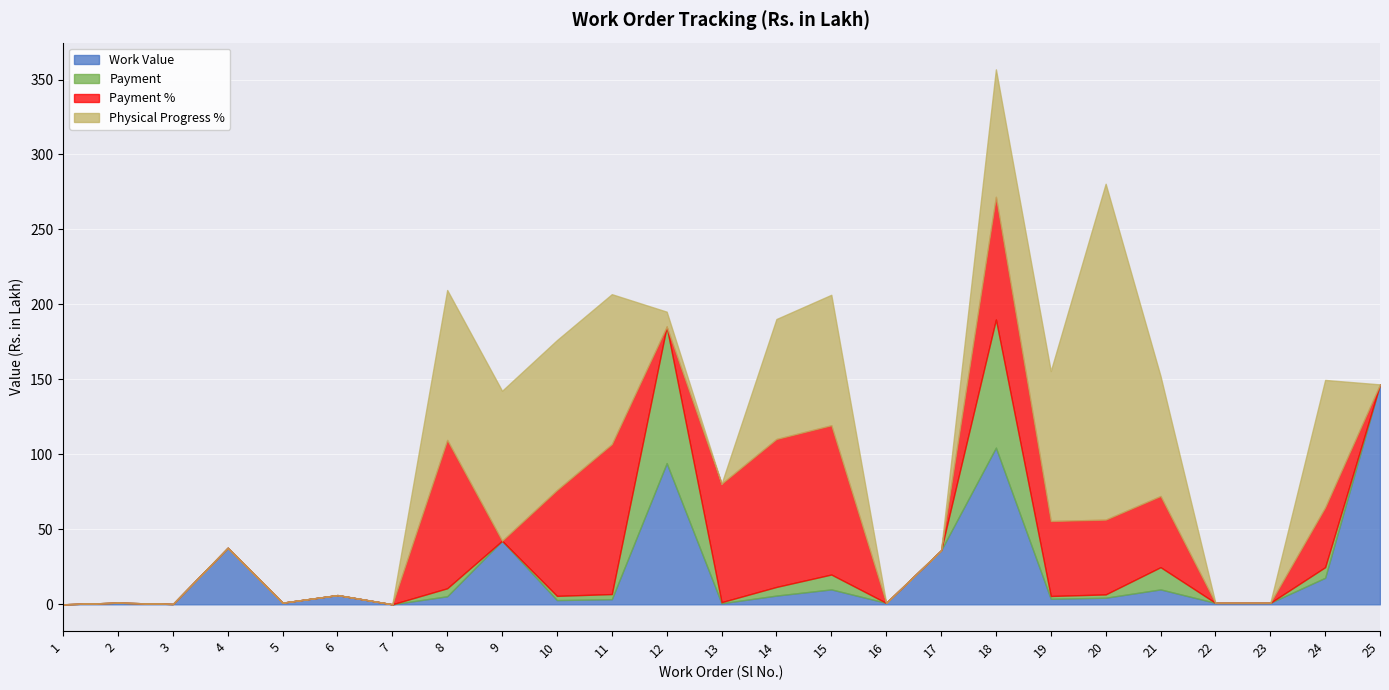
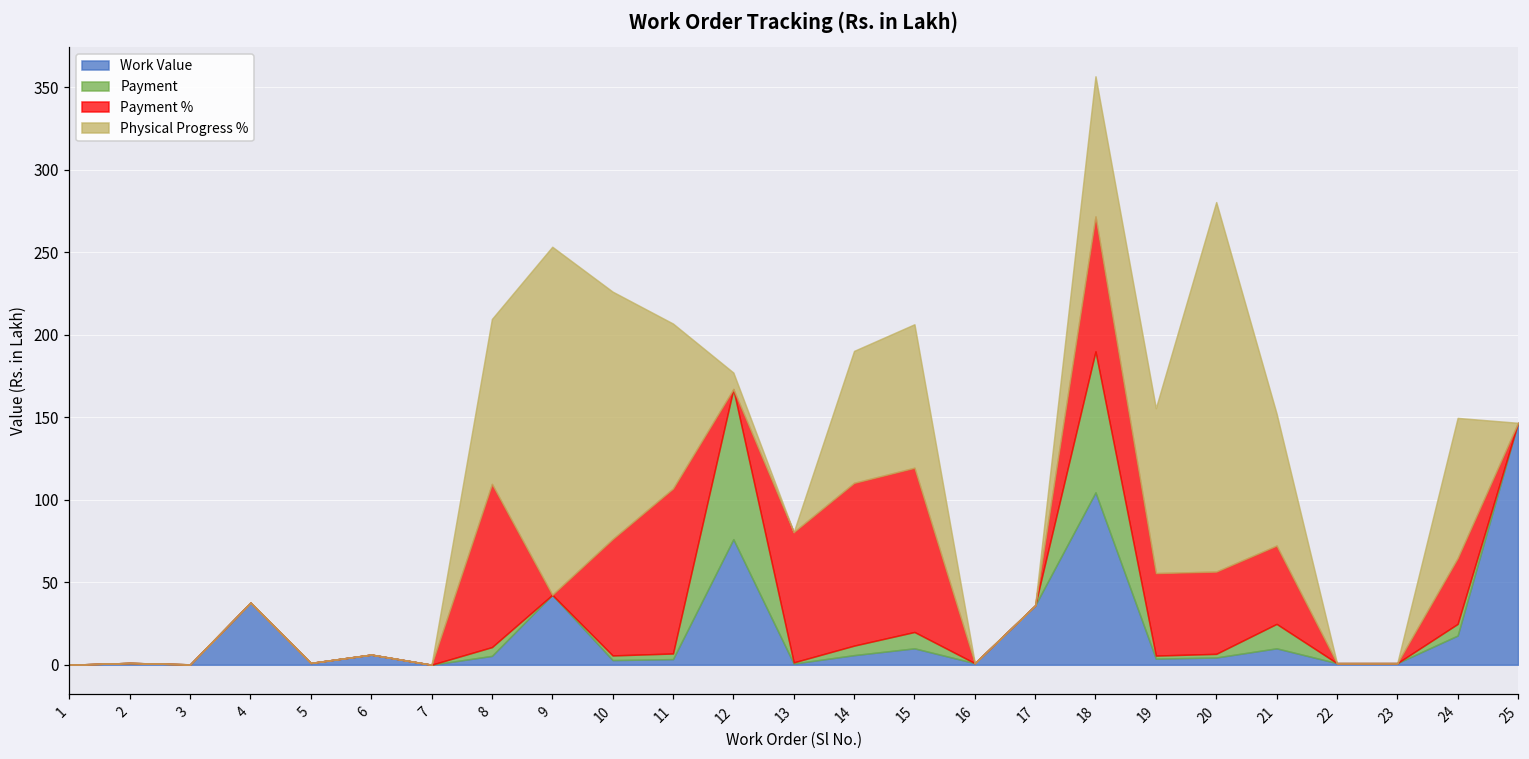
  {
    "Work Value": {
      "8": 5,
      "10": 3,
      "11": 3,
-     "12": 94,
+     "12": 76,
      "14": 6,
      "15": 10,
      "18": 105,
      "19": 4,
      "20": 4,
      "21": 10,
      "24": 18
    },
    "Payment": {
      "8": 5,
      "10": 3,
      "11": 3,
      "14": 6,
      "15": 10,
      "18": 85,
      "19": 2,
      "20": 2,
      "21": 15,
      "24": 7
    },
    "Payment %": {
      "8": 99,
      "10": 71,
      "11": 100,
      "14": 99,
      "15": 100,
      "18": 82,
      "19": 50,
      "20": 50,
      "21": 47,
      "24": 40
    },
    "Physical Progress %": {
      "8": 100,
-     "9": 100,
-     "10": 100,
+     "9": 211,
+     "10": 150,
      "11": 100,
      "12": 10,
      "14": 80,
      "15": 87,
      "18": 85,
      "19": 100,
      "20": 224,
      "21": 80,
      "24": 85
    }
  }
